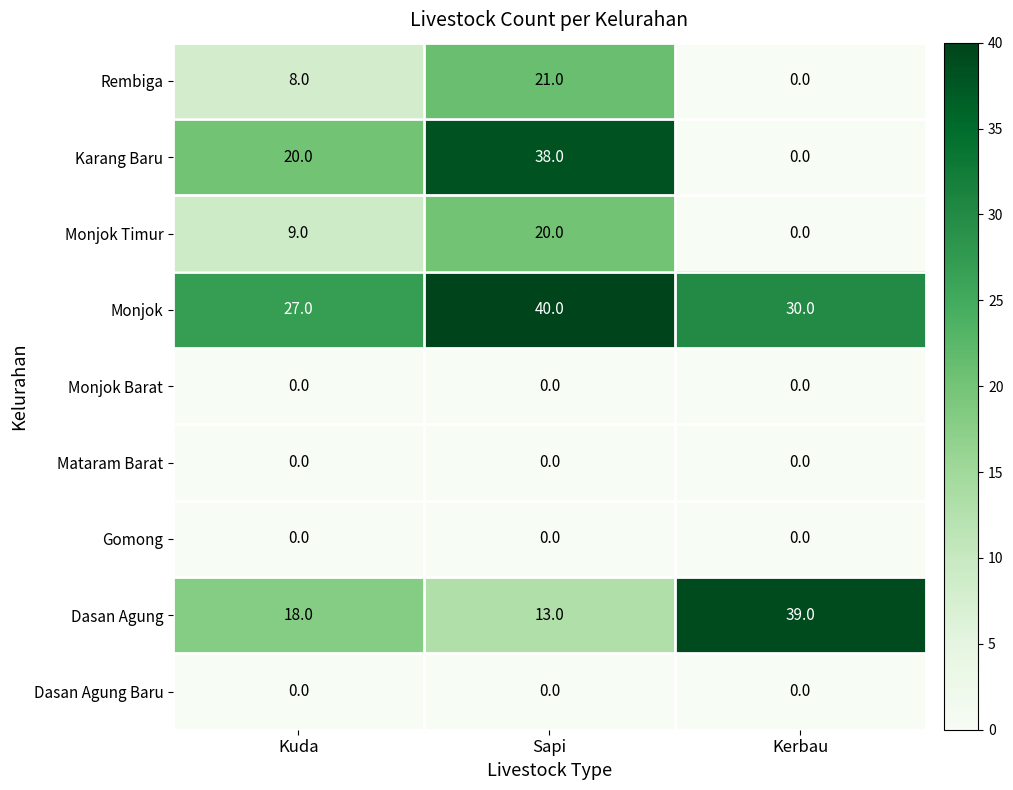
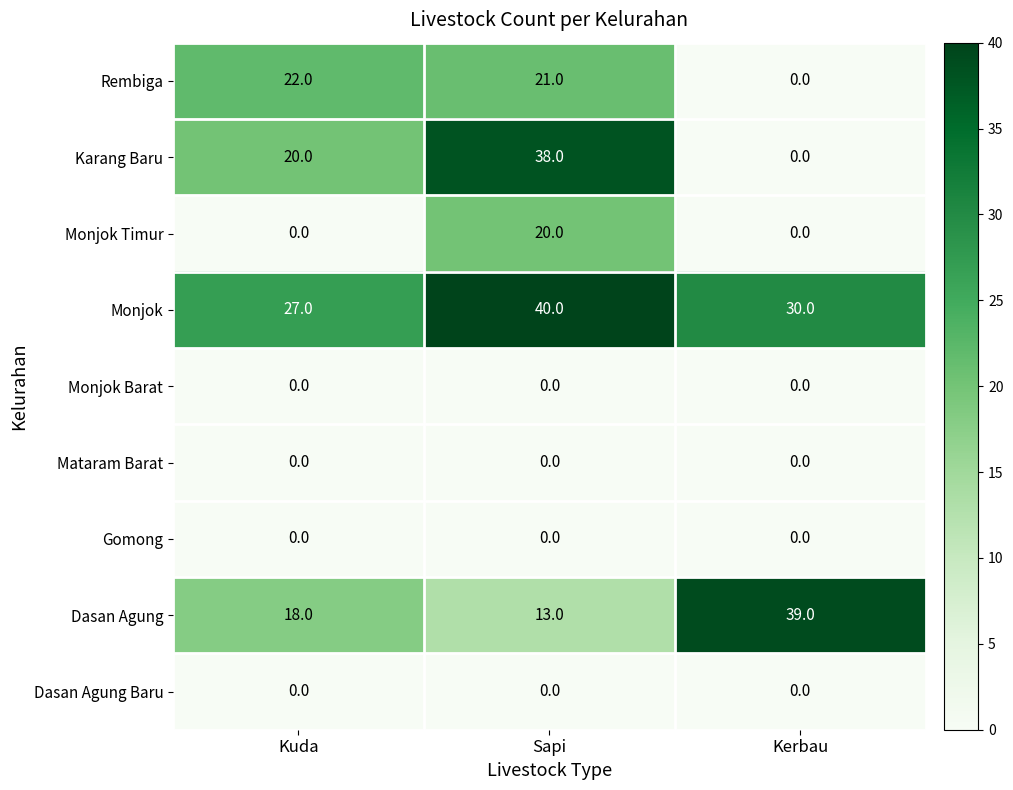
  {
    "Rembiga": {
-     "Kuda": 8.0,
+     "Kuda": 22.0,
      "Sapi": 21.0,
      "Kerbau": 0.0
    },
    "Karang Baru": {
      "Kuda": 20.0,
      "Sapi": 38.0,
      "Kerbau": 0.0
    },
    "Monjok Timur": {
-     "Kuda": 9.0,
+     "Kuda": 0.0,
      "Sapi": 20.0,
      "Kerbau": 0.0
    },
    "Monjok": {
      "Kuda": 27.0,
      "Sapi": 40.0,
      "Kerbau": 30.0
    },
    "Monjok Barat": {
      "Kuda": 0.0,
      "Sapi": 0.0,
      "Kerbau": 0.0
    },
    "Mataram Barat": {
      "Kuda": 0.0,
      "Sapi": 0.0,
      "Kerbau": 0.0
    },
    "Gomong": {
      "Kuda": 0.0,
      "Sapi": 0.0,
      "Kerbau": 0.0
    },
    "Dasan Agung": {
      "Kuda": 18.0,
      "Sapi": 13.0,
      "Kerbau": 39.0
    },
    "Dasan Agung Baru": {
      "Kuda": 0.0,
      "Sapi": 0.0,
      "Kerbau": 0.0
    }
  }
